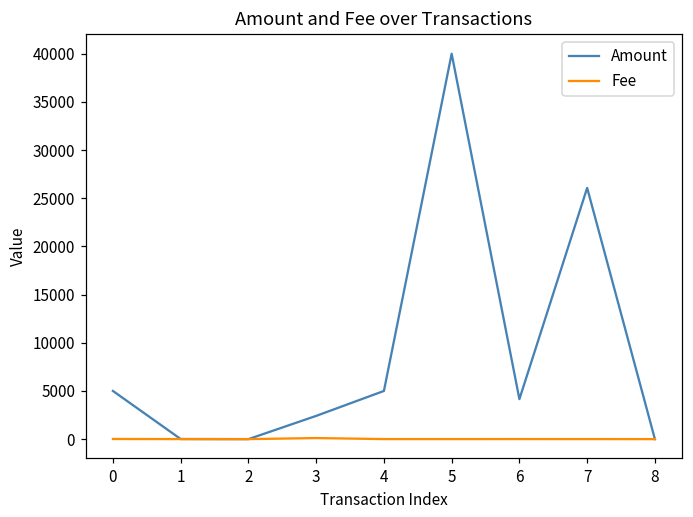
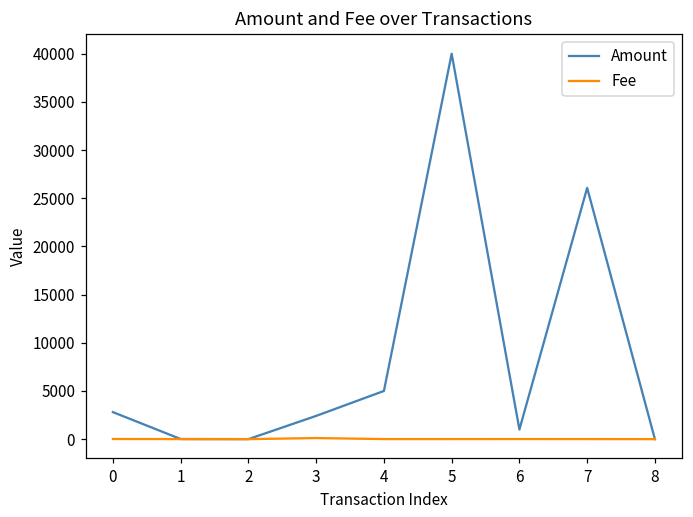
  {
    "Amount": {
-     "0": 5000,
+     "0": 3000,
      "3": 2000,
      "4": 5000,
      "5": 40000,
-     "6": 4000,
+     "6": 1000,
      "7": 26000
    },
    "Fee": {
      "0": 0,
      "3": 0,
      "4": 0,
      "5": 0,
      "6": 0,
      "7": 0
    }
  }
